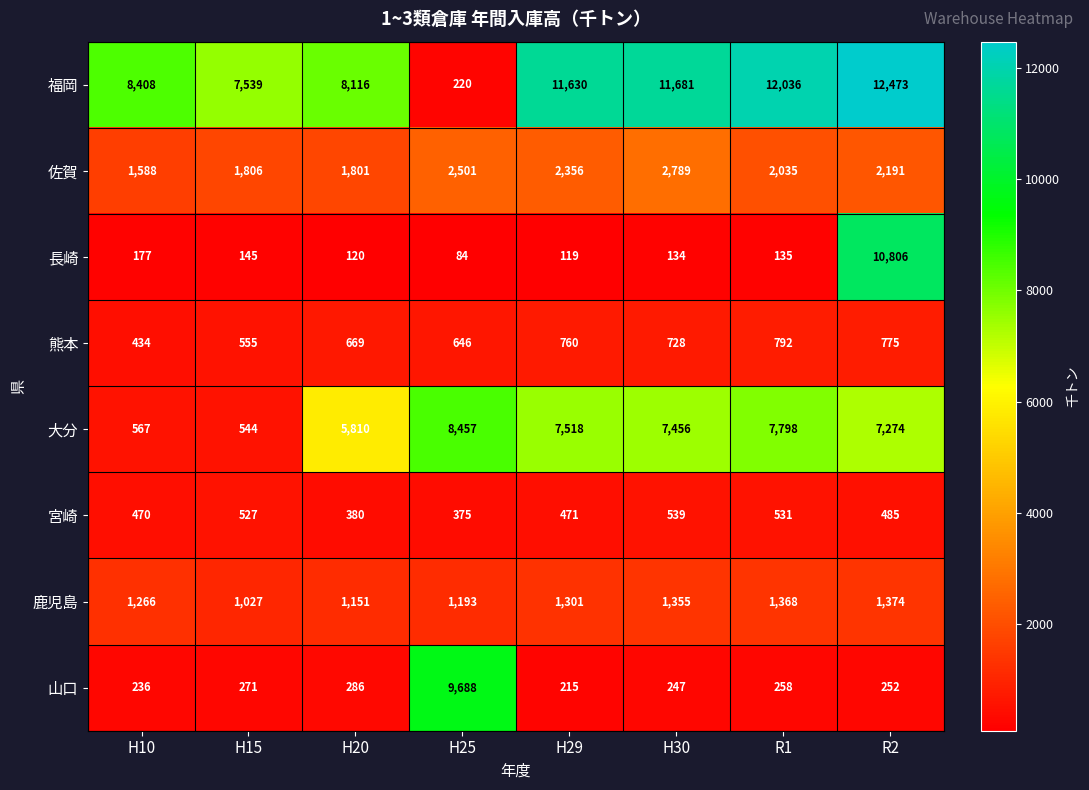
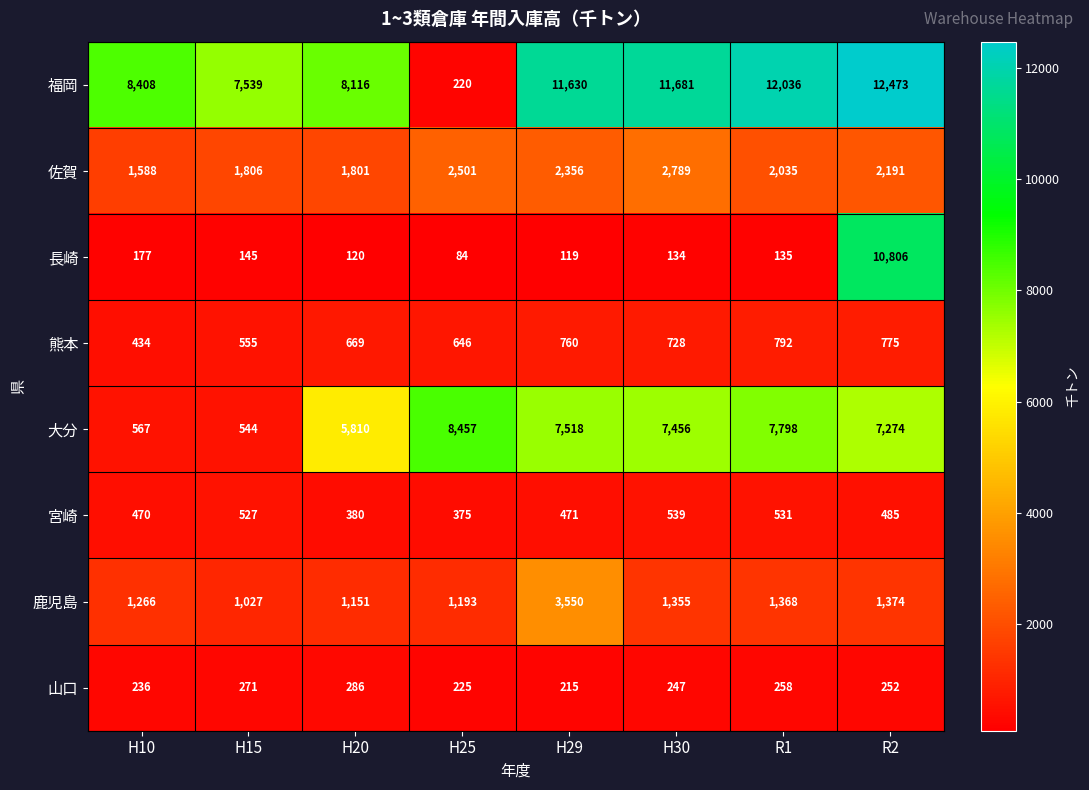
  {
    "福岡": {
      "H10": "8,408",
      "H15": "7,539",
      "H20": "8,116",
      "H25": "220",
      "H29": "11,630",
      "H30": "11,681",
      "R1": "12,036",
      "R2": "12,473"
    },
    "佐賀": {
      "H10": "1,588",
      "H15": "1,806",
      "H20": "1,801",
      "H25": "2,501",
      "H29": "2,356",
      "H30": "2,789",
      "R1": "2,035",
      "R2": "2,191"
    },
    "長崎": {
      "H10": "177",
      "H15": "145",
      "H20": "120",
      "H25": "84",
      "H29": "119",
      "H30": "134",
      "R1": "135",
      "R2": "10,806"
    },
    "熊本": {
      "H10": "434",
      "H15": "555",
      "H20": "669",
      "H25": "646",
      "H29": "760",
      "H30": "728",
      "R1": "792",
      "R2": "775"
    },
    "大分": {
      "H10": "567",
      "H15": "544",
      "H20": "5,810",
      "H25": "8,457",
      "H29": "7,518",
      "H30": "7,456",
      "R1": "7,798",
      "R2": "7,274"
    },
    "宮崎": {
      "H10": "470",
      "H15": "527",
      "H20": "380",
      "H25": "375",
      "H29": "471",
      "H30": "539",
      "R1": "531",
      "R2": "485"
    },
    "鹿児島": {
      "H10": "1,266",
      "H15": "1,027",
      "H20": "1,151",
      "H25": "1,193",
-     "H29": "1,301",
+     "H29": "3,550",
      "H30": "1,355",
      "R1": "1,368",
      "R2": "1,374"
    },
    "山口": {
      "H10": "236",
      "H15": "271",
      "H20": "286",
-     "H25": "9,688",
+     "H25": "225",
      "H29": "215",
      "H30": "247",
      "R1": "258",
      "R2": "252"
    }
  }
